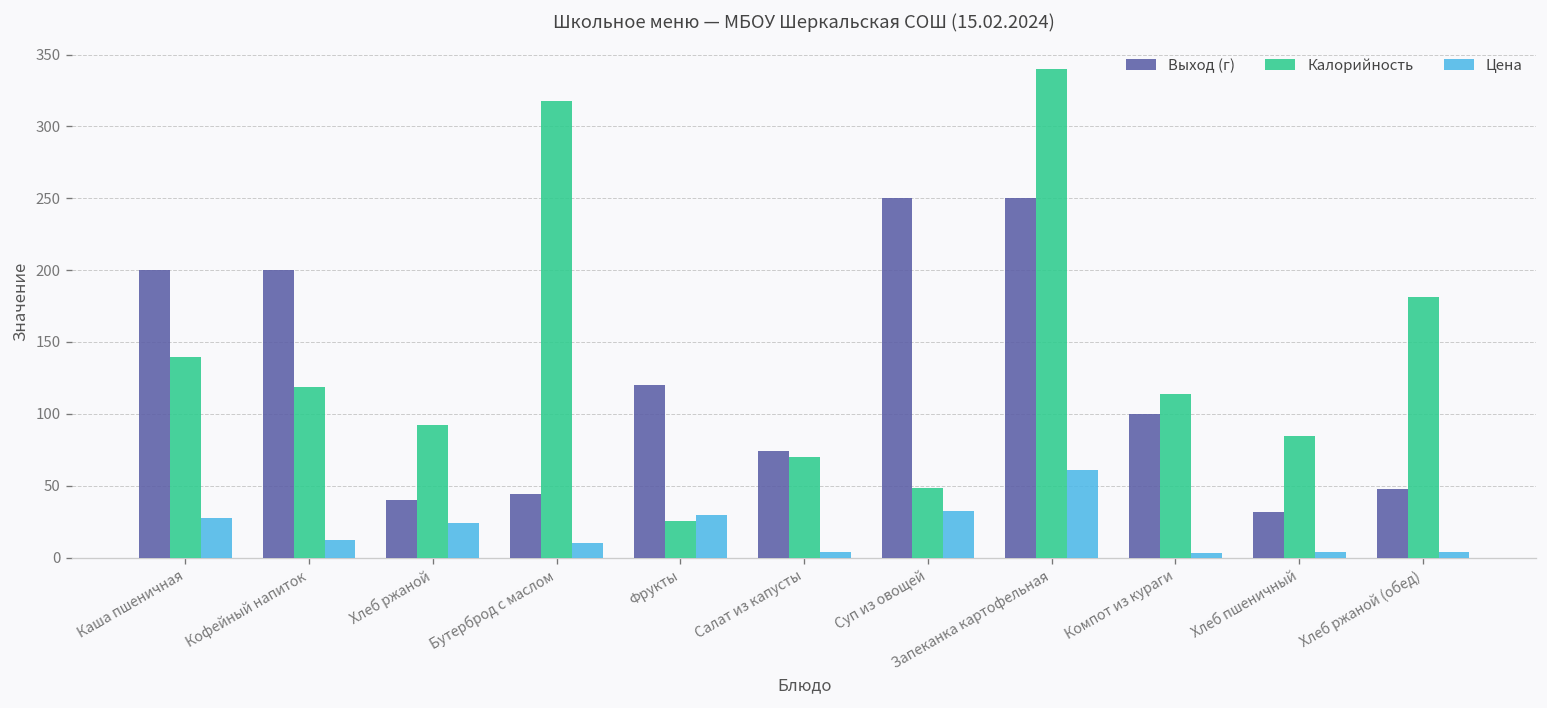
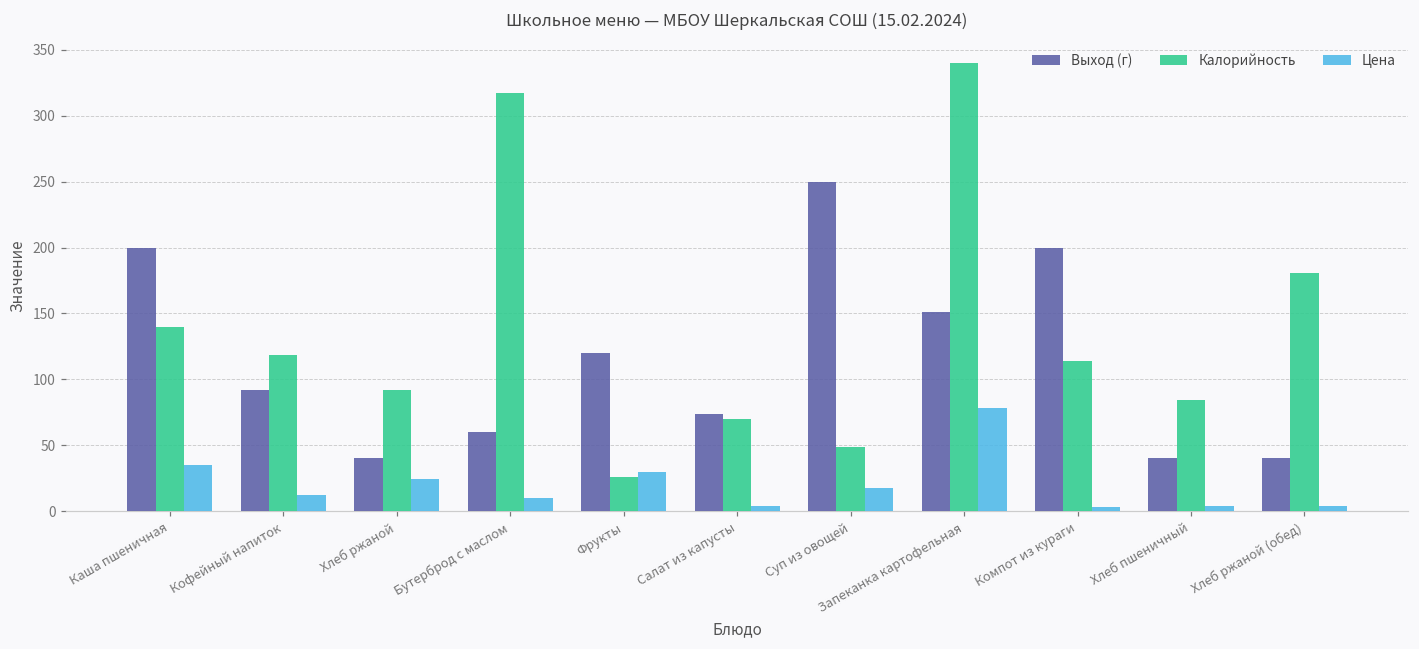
  {
    "Выход (г)": {
      "Каша пшеничная": 200,
-     "Кофейный напиток": 200,
+     "Кофейный напиток": 92,
      "Хлеб ржаной": 40,
-     "Бутерброд с маслом": 44,
+     "Бутерброд с маслом": 60,
      "Фрукты": 120,
      "Салат из капусты": 74,
      "Суп из овощей": 250,
-     "Запеканка картофельная": 250,
-     "Компот из кураги": 100,
-     "Хлеб пшеничный": 32,
-     "Хлеб ржаной (обед)": 48
+     "Запеканка картофельная": 151,
+     "Компот из кураги": 200,
+     "Хлеб пшеничный": 40,
+     "Хлеб ржаной (обед)": 40
    },
    "Калорийность": {
      "Каша пшеничная": 140,
      "Кофейный напиток": 119,
      "Хлеб ржаной": 92,
      "Бутерброд с маслом": 318,
      "Фрукты": 26,
      "Салат из капусты": 70,
      "Суп из овощей": 48,
      "Запеканка картофельная": 340,
      "Компот из кураги": 114,
      "Хлеб пшеничный": 85,
      "Хлеб ржаной (обед)": 181
    },
    "Цена": {
-     "Каша пшеничная": 28,
+     "Каша пшеничная": 35,
      "Кофейный напиток": 12,
      "Хлеб ржаной": 24,
      "Бутерброд с маслом": 10,
      "Фрукты": 30,
      "Салат из капусты": 4,
-     "Суп из овощей": 33,
-     "Запеканка картофельная": 61,
+     "Суп из овощей": 18,
+     "Запеканка картофельная": 78,
      "Компот из кураги": 3,
      "Хлеб пшеничный": 4,
      "Хлеб ржаной (обед)": 4
    }
  }
